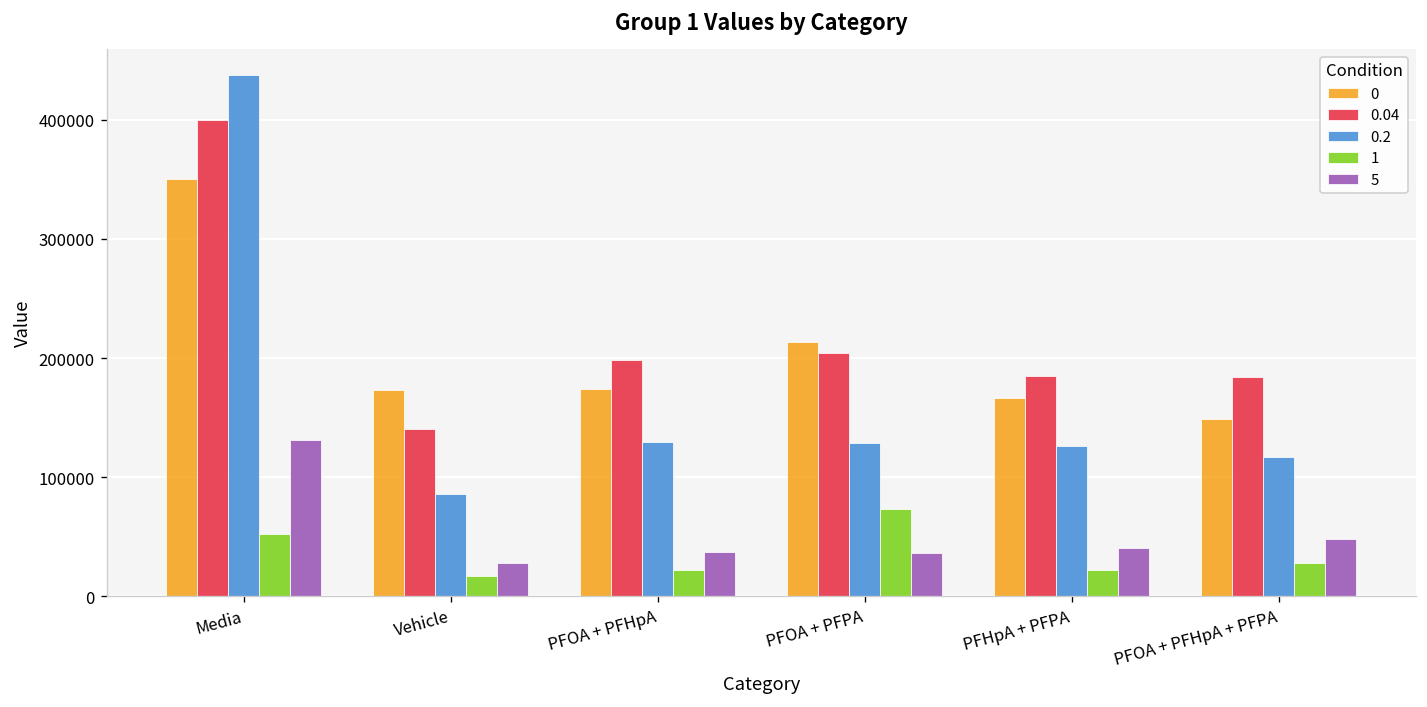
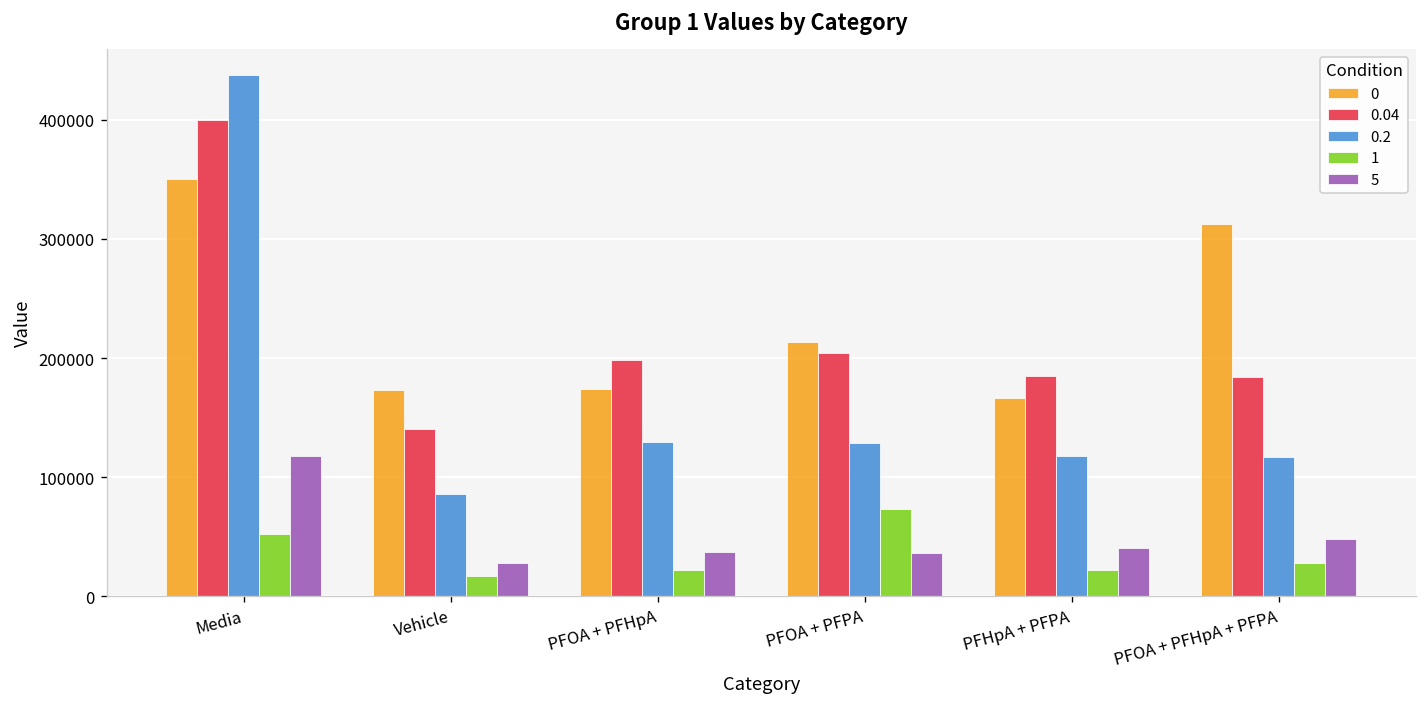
  {
    "0": {
      "Media": 350000,
      "Vehicle": 170000,
      "PFOA + PFHpA": 170000,
      "PFOA + PFPA": 210000,
      "PFHpA + PFPA": 170000,
-     "PFOA + PFHpA + PFPA": 150000
+     "PFOA + PFHpA + PFPA": 310000
    },
    "0.04": {
      "Media": 400000,
      "Vehicle": 140000,
      "PFOA + PFHpA": 200000,
      "PFOA + PFPA": 200000,
      "PFHpA + PFPA": 180000,
      "PFOA + PFHpA + PFPA": 180000
    },
    "0.2": {
      "Media": 440000,
      "Vehicle": 90000,
      "PFOA + PFHpA": 130000,
      "PFOA + PFPA": 130000,
-     "PFHpA + PFPA": 130000,
+     "PFHpA + PFPA": 120000,
      "PFOA + PFHpA + PFPA": 120000
    },
    "1": {
      "Media": 50000,
      "Vehicle": 20000,
      "PFOA + PFHpA": 20000,
      "PFOA + PFPA": 70000,
      "PFHpA + PFPA": 20000,
      "PFOA + PFHpA + PFPA": 30000
    },
    "5": {
-     "Media": 130000,
+     "Media": 120000,
      "Vehicle": 30000,
      "PFOA + PFHpA": 40000,
      "PFOA + PFPA": 40000,
      "PFHpA + PFPA": 40000,
      "PFOA + PFHpA + PFPA": 50000
    }
  }
